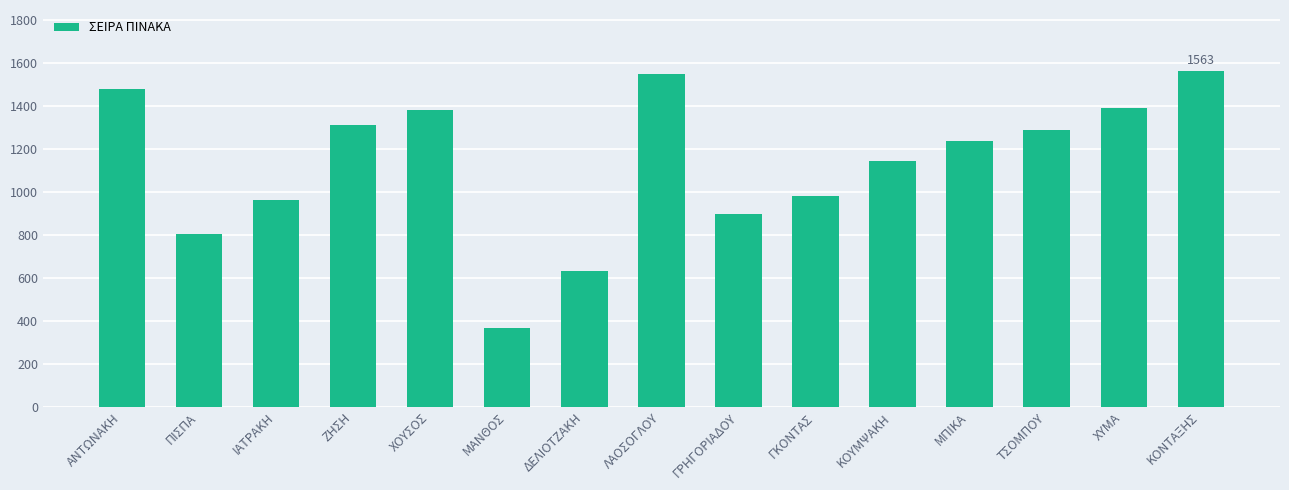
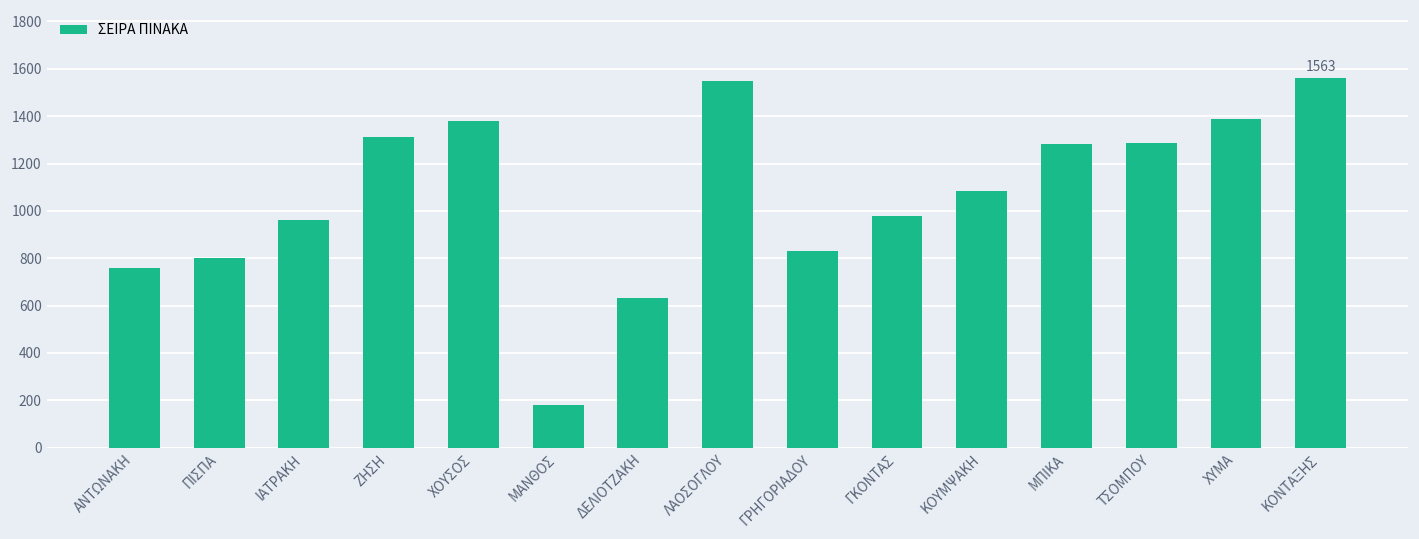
  {
-   "ΑΝΤΩΝΑΚΗ": 1480,
+   "ΑΝΤΩΝΑΚΗ": 760,
    "ΠΙΣΠΑ": 800,
    "ΙΑΤΡΑΚΗ": 960,
    "ΖΗΣΗ": 1310,
    "ΧΟΥΣΟΣ": 1380,
-   "ΜΑΝΘΟΣ": 370,
+   "ΜΑΝΘΟΣ": 180,
    "ΔΕΛΙΟΤΖΑΚΗ": 630,
    "ΛΑΟΣΟΓΛΟΥ": 1550,
-   "ΓΡΗΓΟΡΙΑΔΟΥ": 900,
+   "ΓΡΗΓΟΡΙΑΔΟΥ": 830,
    "ΓΚΟΝΤΑΣ": 980,
-   "ΚΟΥΜΨΑΚΗ": 1150,
-   "ΜΠΙΚΑ": 1240,
+   "ΚΟΥΜΨΑΚΗ": 1090,
+   "ΜΠΙΚΑ": 1280,
    "ΤΣΟΜΠΟΥ": 1290,
    "ΧΥΜΑ": 1390
  }
